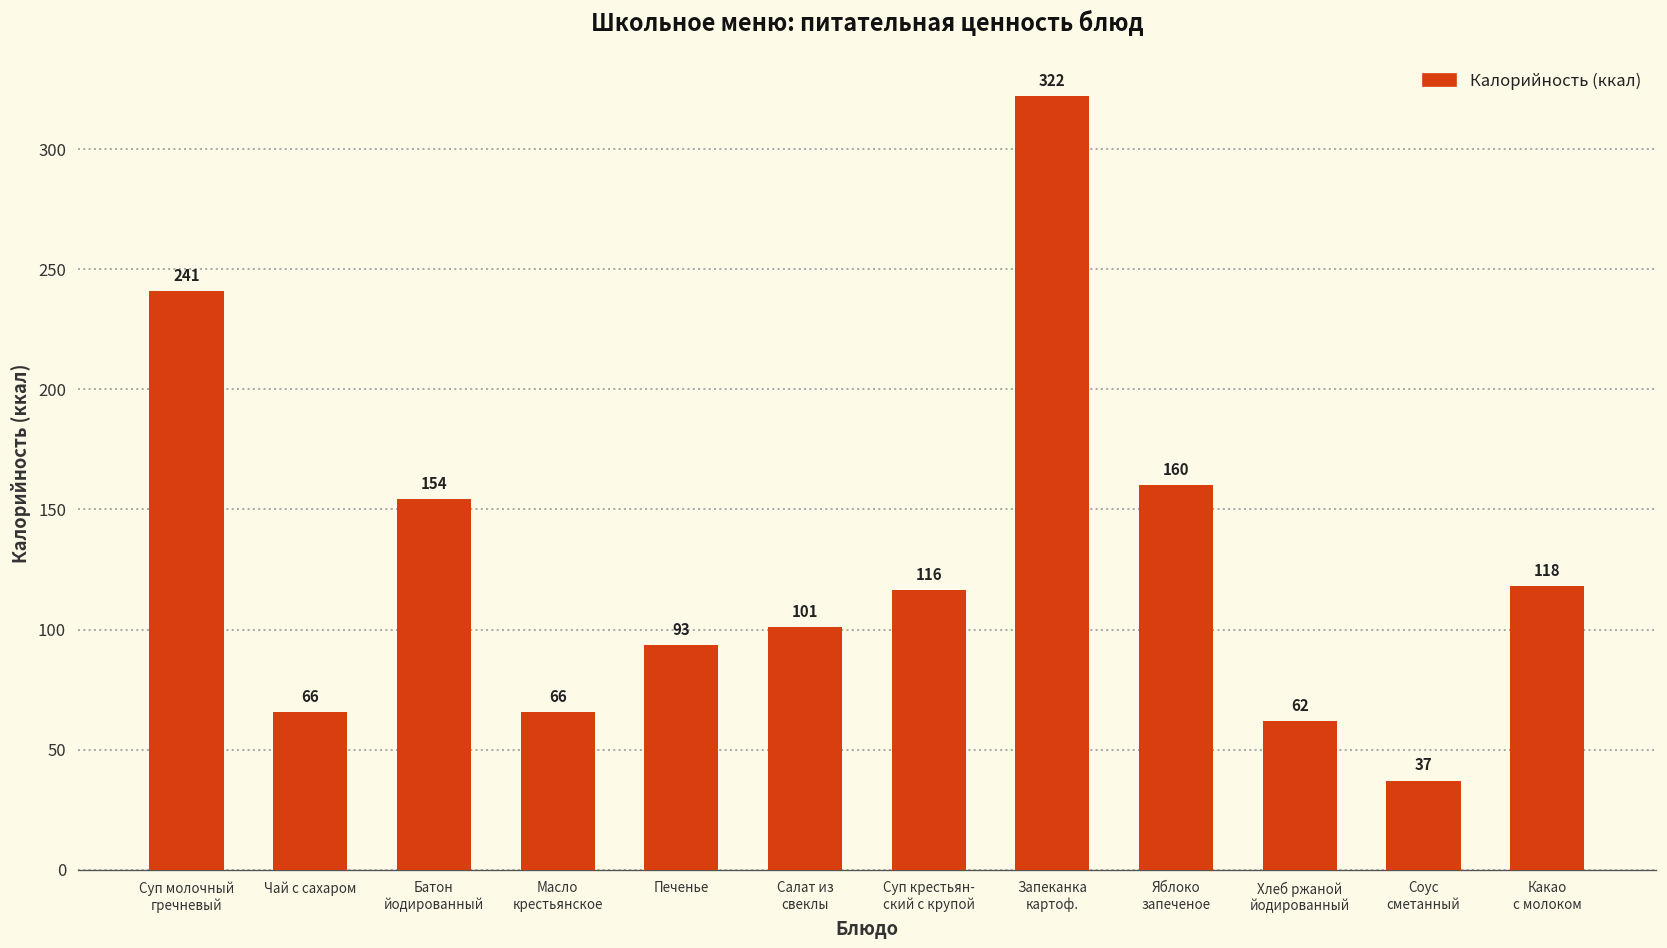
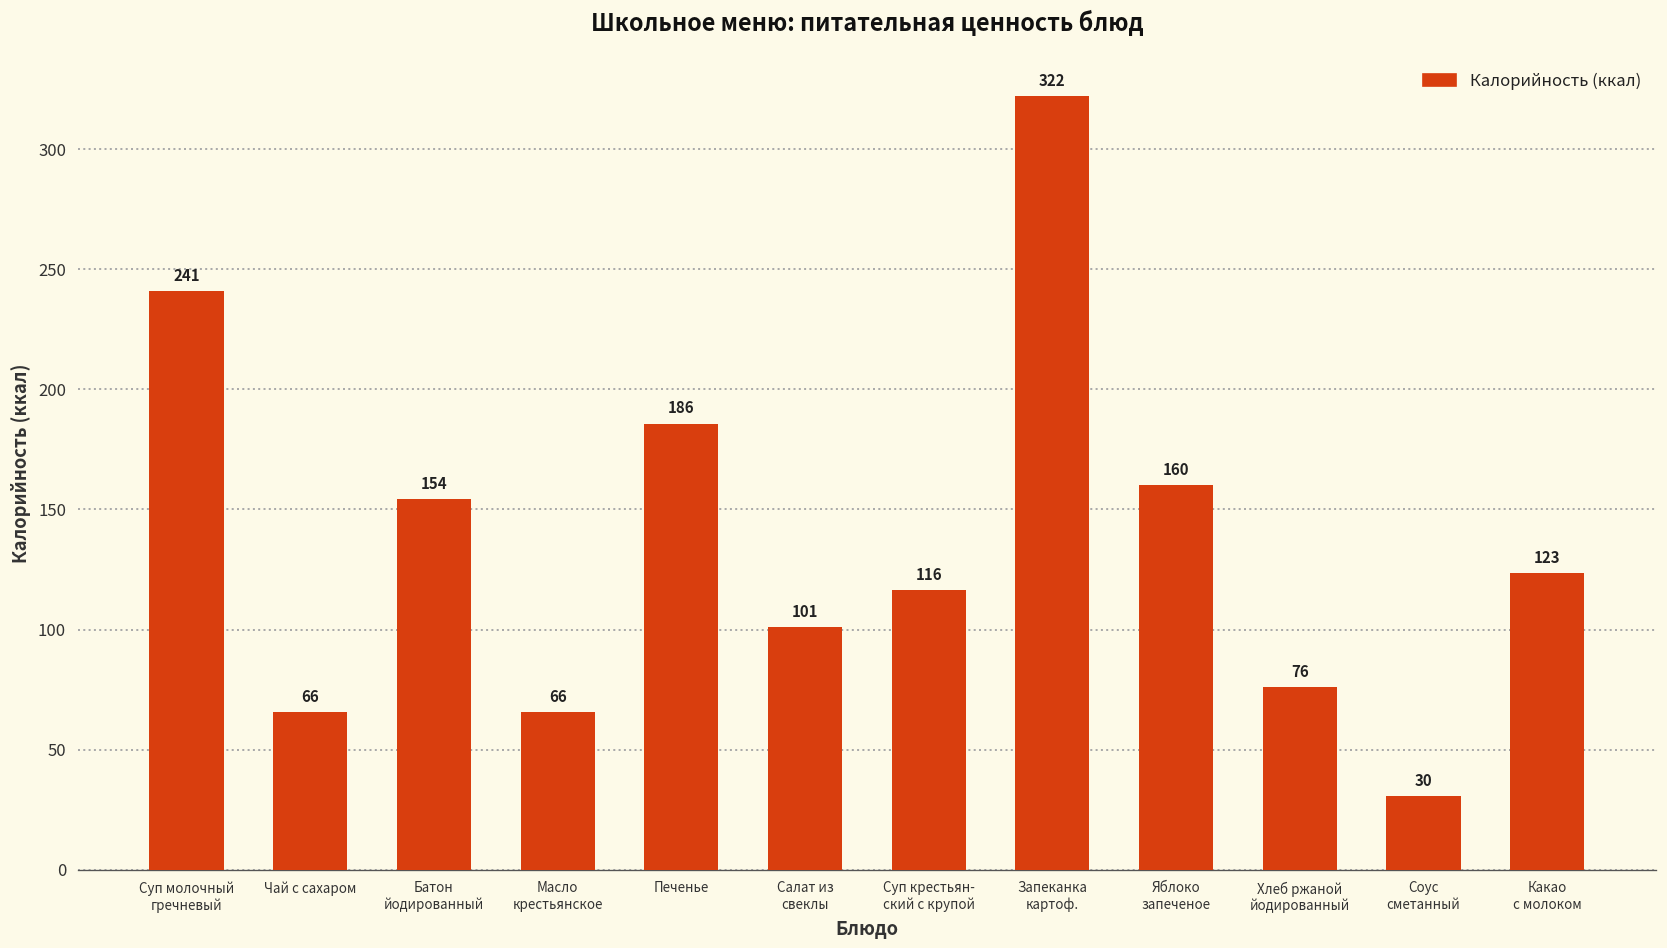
  {
    "Суп молочный гречневый": 241,
    "Чай с сахаром": 66,
    "Батон йодированный": 154,
    "Масло крестьянское": 66,
-   "Печенье": 93,
+   "Печенье": 186,
    "Салат из свеклы": 101,
    "Суп крестьян- ский с крупой": 116,
    "Запеканка картоф.": 322,
    "Яблоко запеченое": 160,
-   "Хлеб ржаной йодированный": 62,
-   "Соус сметанный": 37,
-   "Какао с молоком": 118
+   "Хлеб ржаной йодированный": 76,
+   "Соус сметанный": 30,
+   "Какао с молоком": 123
  }
